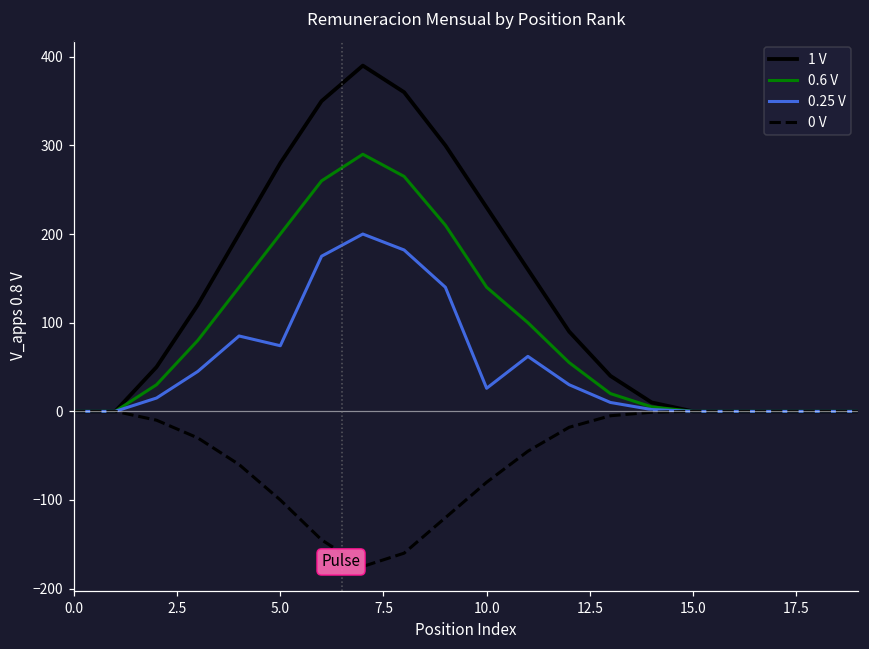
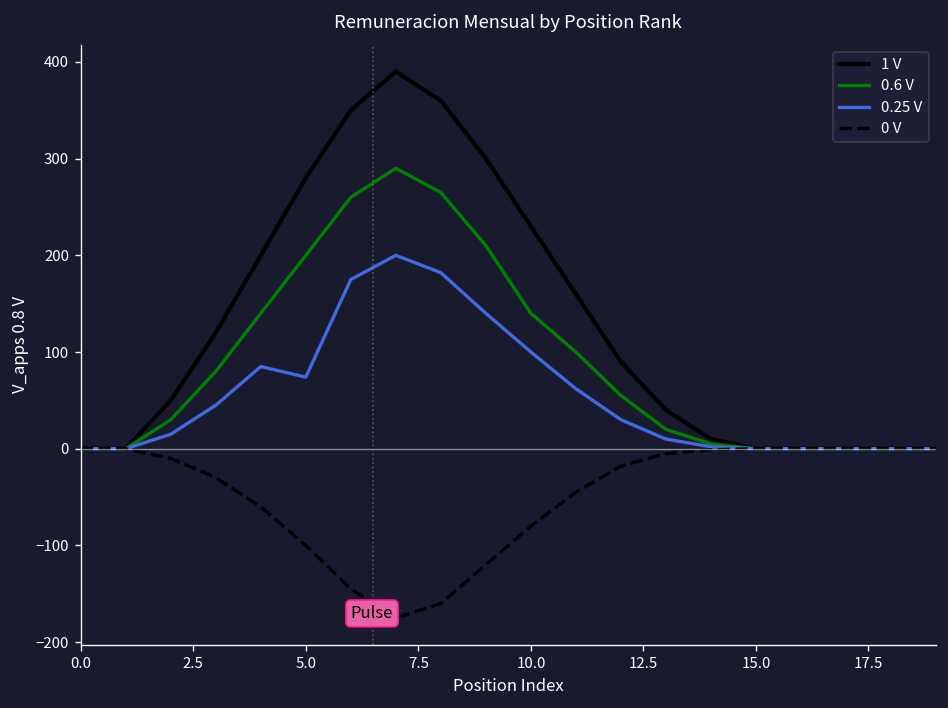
  {
    "0.6 V": {
      "5.0": 200,
      "10.0": 140
    },
    "0.25 V": {
      "5.0": 70,
-     "10.0": 30
+     "10.0": 100
    }
  }
